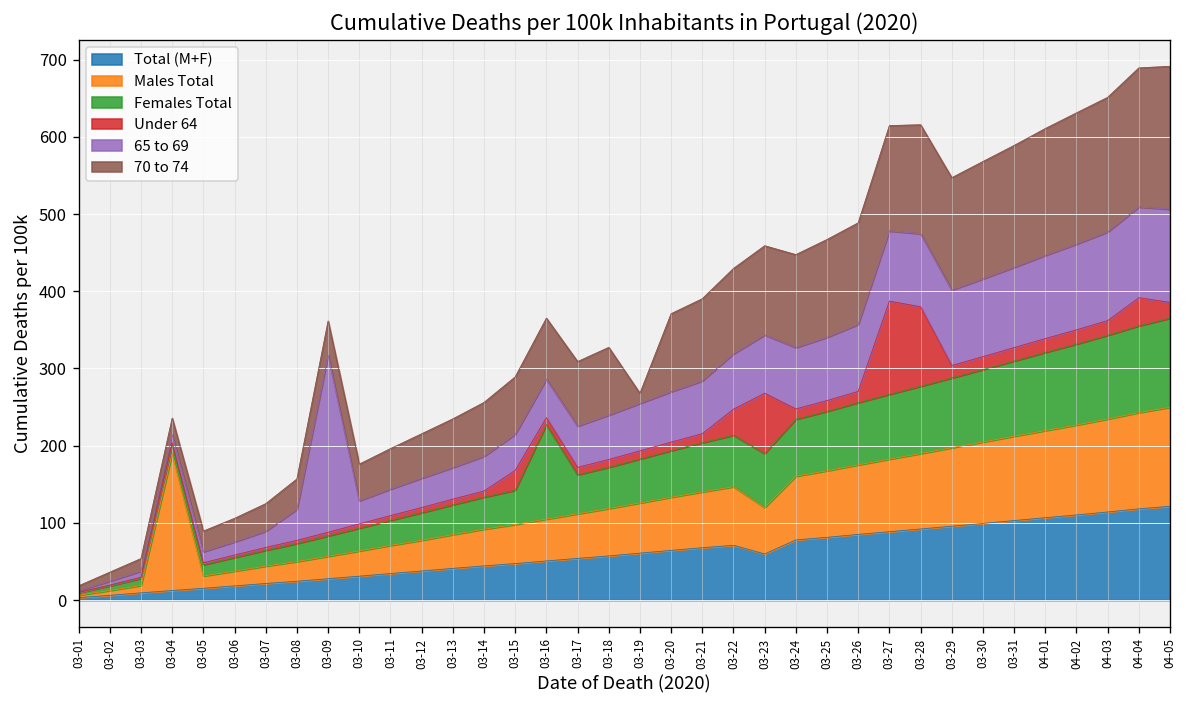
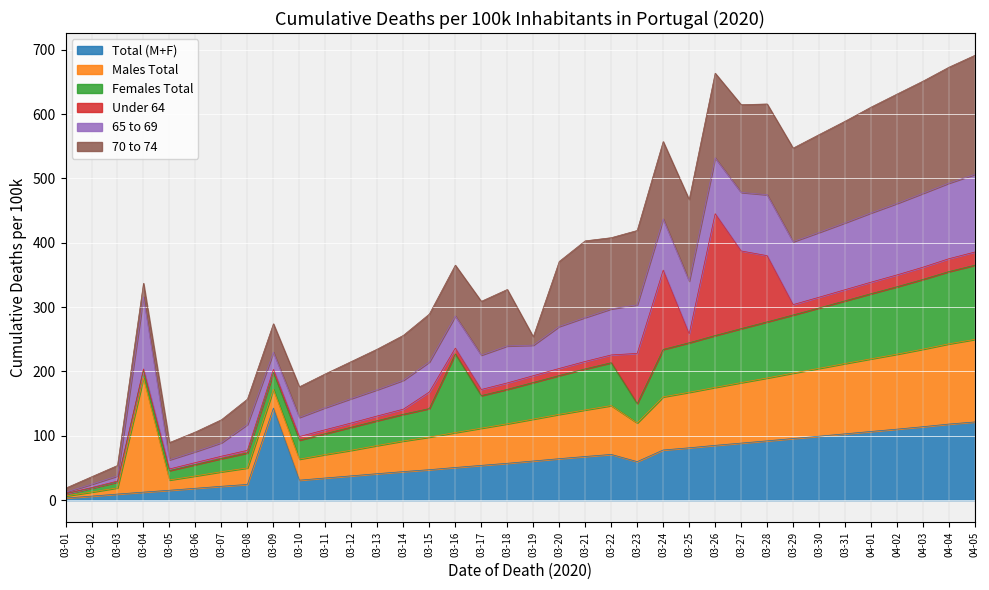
  {
    "Total (M+F)": {
      "03-02": 10,
      "03-03": 10,
      "03-04": 10,
      "03-05": 20,
      "03-06": 20,
      "03-07": 20,
      "03-08": 20,
-     "03-09": 30,
+     "03-09": 140,
      "03-10": 30,
      "03-11": 30,
      "03-12": 40,
      "03-13": 40,
      "03-14": 40,
      "03-15": 50,
      "03-16": 50,
      "03-17": 50,
      "03-18": 60,
      "03-19": 60,
      "03-20": 60,
      "03-21": 70,
      "03-22": 70,
      "03-23": 60,
      "03-24": 80,
      "03-25": 80,
      "03-26": 90,
      "03-27": 90,
      "03-28": 90,
      "03-29": 100,
      "03-30": 100,
      "03-31": 100,
      "04-01": 110,
      "04-02": 110,
      "04-03": 110,
      "04-04": 120,
      "04-05": 120
    },
    "Males Total": {
      "03-02": 10,
      "03-03": 10,
      "03-04": 180,
      "03-05": 20,
      "03-06": 20,
      "03-07": 20,
      "03-08": 30,
      "03-09": 30,
      "03-10": 30,
      "03-11": 40,
      "03-12": 40,
      "03-13": 40,
      "03-14": 50,
      "03-15": 50,
      "03-16": 50,
      "03-17": 60,
      "03-18": 60,
      "03-19": 70,
      "03-20": 70,
      "03-21": 70,
      "03-22": 80,
      "03-23": 60,
      "03-24": 80,
      "03-25": 90,
      "03-26": 90,
      "03-27": 90,
      "03-28": 100,
      "03-29": 100,
      "03-30": 110,
      "03-31": 110,
      "04-01": 110,
      "04-02": 120,
      "04-03": 120,
      "04-04": 120,
      "04-05": 130
    },
    "Females Total": {
      "03-08": 20,
      "03-09": 30,
      "03-10": 30,
      "03-11": 30,
      "03-12": 40,
      "03-13": 40,
      "03-14": 40,
      "03-15": 40,
      "03-16": 120,
      "03-17": 50,
      "03-18": 50,
      "03-19": 60,
      "03-20": 60,
      "03-21": 60,
      "03-22": 70,
-     "03-23": 70,
+     "03-23": 30,
      "03-24": 70,
      "03-25": 80,
      "03-26": 80,
      "03-27": 80,
      "03-28": 90,
      "03-29": 90,
      "03-30": 90,
      "03-31": 100,
      "04-01": 100,
      "04-02": 100,
      "04-03": 110,
      "04-04": 110,
      "04-05": 120
    },
    "Under 64": {
      "03-08": 0,
      "03-09": 0,
      "03-10": 10,
      "03-11": 10,
      "03-12": 10,
      "03-13": 10,
      "03-14": 10,
      "03-15": 30,
      "03-16": 10,
      "03-17": 10,
      "03-18": 10,
      "03-19": 10,
      "03-20": 10,
      "03-21": 10,
-     "03-22": 30,
+     "03-22": 10,
      "03-23": 80,
-     "03-24": 10,
+     "03-24": 120,
      "03-25": 10,
-     "03-26": 10,
+     "03-26": 190,
      "03-27": 120,
      "03-28": 100,
      "03-29": 20,
      "03-30": 20,
      "03-31": 20,
      "04-01": 20,
      "04-02": 20,
      "04-03": 20,
-     "04-04": 40,
+     "04-04": 20,
      "04-05": 20
    },
    "65 to 69": {
      "03-02": 10,
      "03-03": 10,
-     "03-04": 10,
+     "03-04": 110,
      "03-05": 10,
      "03-06": 20,
      "03-07": 20,
      "03-08": 40,
-     "03-09": 230,
+     "03-09": 30,
      "03-10": 30,
      "03-11": 30,
      "03-12": 40,
      "03-13": 40,
      "03-14": 50,
      "03-15": 50,
      "03-16": 50,
      "03-17": 50,
      "03-18": 60,
-     "03-19": 60,
+     "03-19": 50,
      "03-20": 70,
      "03-21": 70,
      "03-22": 70,
      "03-23": 80,
      "03-24": 80,
      "03-25": 80,
      "03-26": 90,
      "03-27": 90,
      "03-28": 90,
      "03-29": 100,
      "03-30": 100,
      "03-31": 100,
      "04-01": 110,
      "04-02": 110,
      "04-03": 110,
      "04-04": 120,
      "04-05": 120
    },
    "70 to 74": {
      "03-01": 10,
      "03-02": 10,
      "03-03": 20,
      "03-04": 20,
      "03-05": 30,
      "03-06": 30,
      "03-07": 40,
      "03-08": 40,
      "03-09": 40,
      "03-10": 50,
      "03-11": 50,
      "03-12": 60,
      "03-13": 60,
      "03-14": 70,
      "03-15": 70,
      "03-16": 80,
      "03-17": 80,
      "03-18": 90,
      "03-19": 10,
      "03-20": 100,
-     "03-21": 110,
+     "03-21": 120,
      "03-22": 110,
      "03-23": 120,
      "03-24": 120,
      "03-25": 130,
      "03-26": 130,
      "03-27": 140,
      "03-28": 140,
      "03-29": 150,
      "03-30": 150,
      "03-31": 160,
      "04-01": 160,
      "04-02": 170,
      "04-03": 170,
      "04-04": 180,
      "04-05": 180
    }
  }
